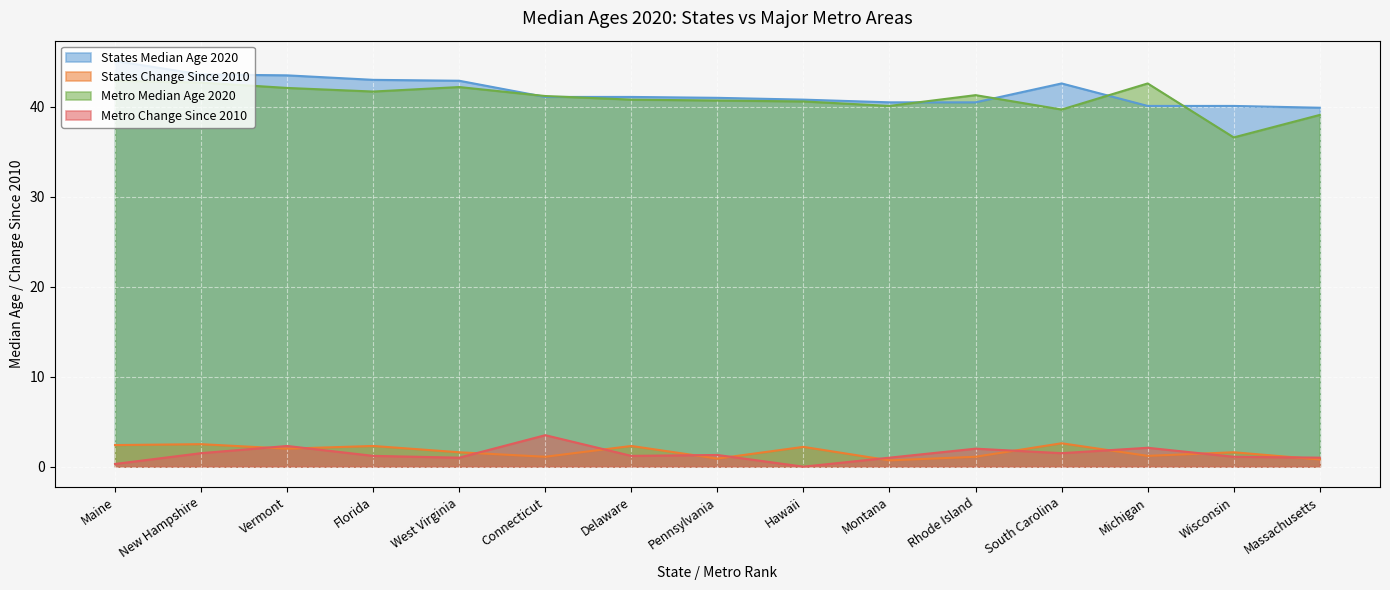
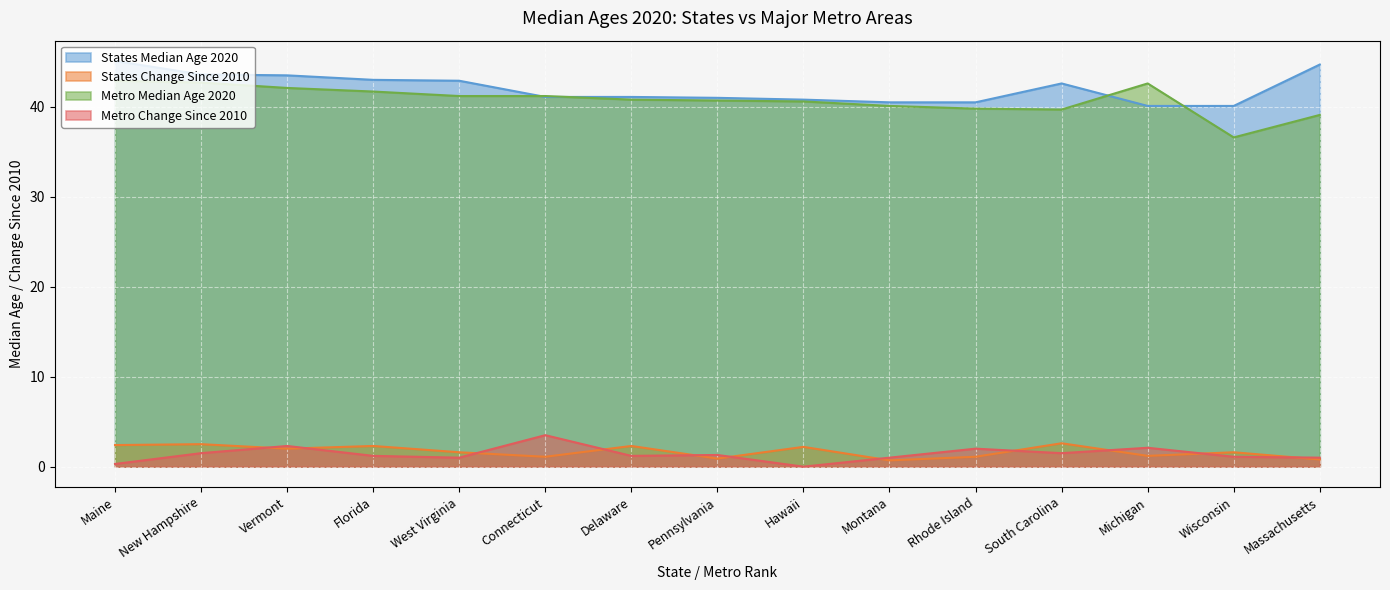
  {
    "States Median Age 2020": {
      "Vermont": 44,
      "Florida": 43,
      "West Virginia": 43,
      "Delaware": 41,
      "Pennsylvania": 41,
      "Montana": 41,
      "Rhode Island": 41,
      "South Carolina": 43,
      "Michigan": 40,
      "Wisconsin": 40,
-     "Massachusetts": 40
+     "Massachusetts": 45
    },
    "Metro Median Age 2020": {
      "Vermont": 42,
      "Florida": 42,
-     "West Virginia": 42,
+     "West Virginia": 41,
      "Delaware": 41,
      "Pennsylvania": 41,
      "Montana": 40,
-     "Rhode Island": 41,
+     "Rhode Island": 40,
      "South Carolina": 40,
      "Michigan": 43,
      "Wisconsin": 37,
      "Massachusetts": 39
    }
  }
